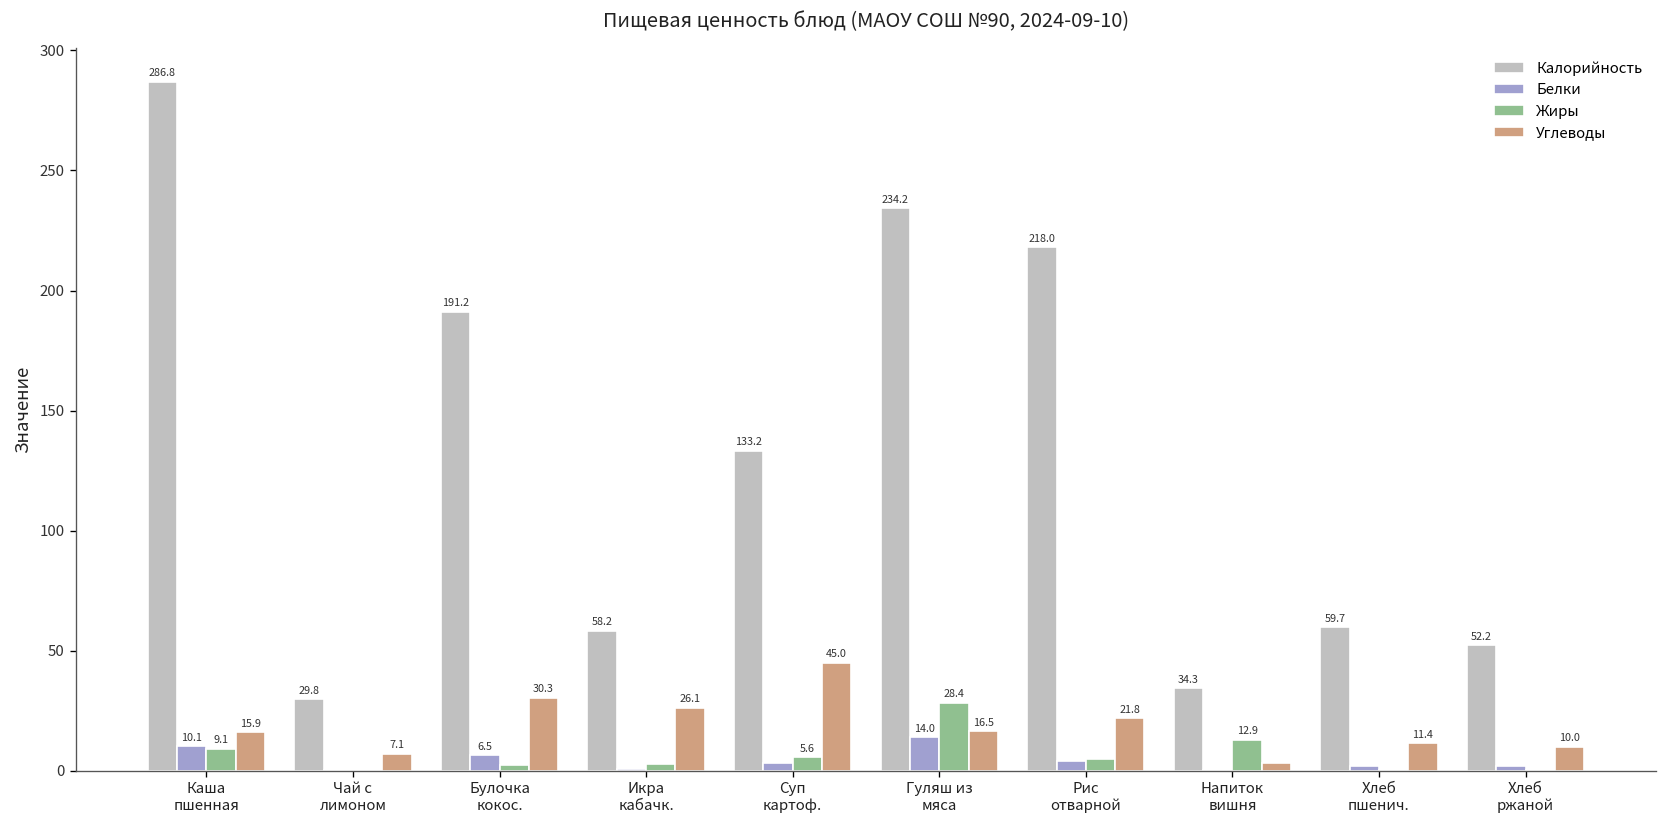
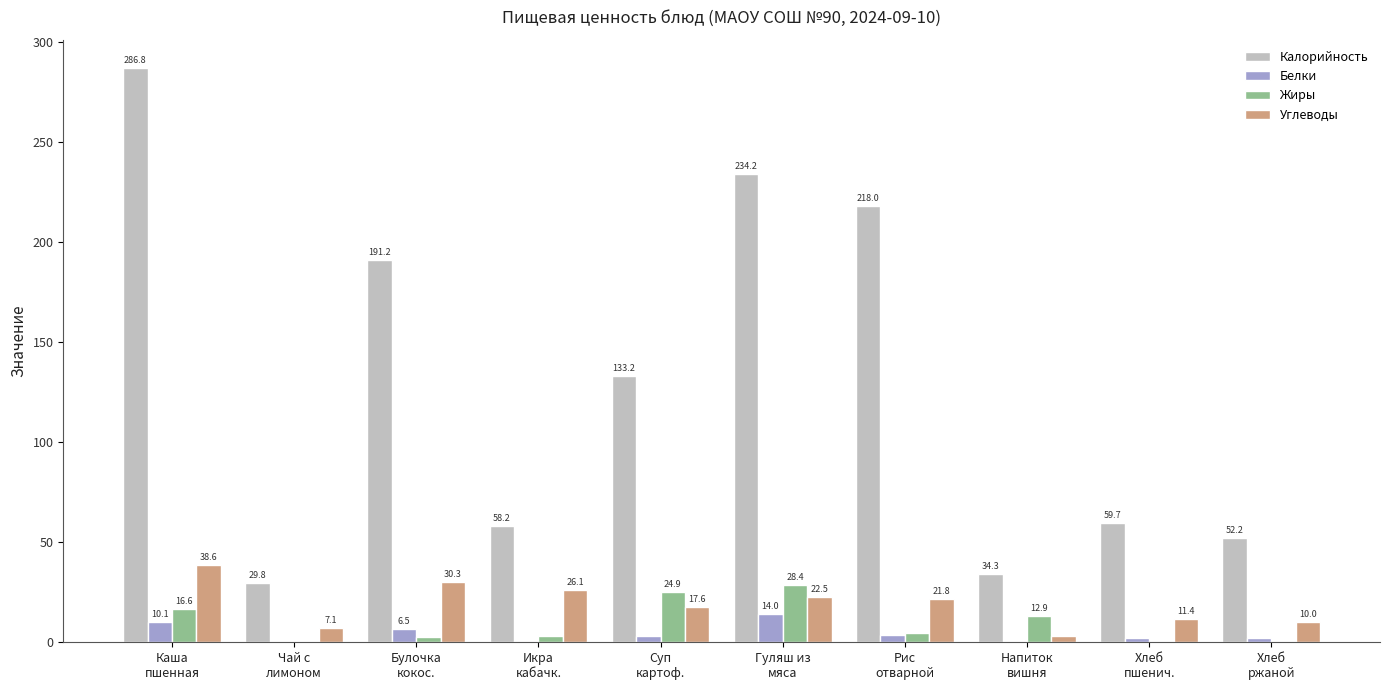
  {
    "Жиры": {
-     "Каша пшенная": 9.1,
-     "Суп картоф.": 5.6,
+     "Каша пшенная": 16.6,
+     "Суп картоф.": 24.9,
      "Гуляш из мяса": 28.4,
      "Напиток вишня": 12.9
    },
    "Углеводы": {
-     "Каша пшенная": 15.9,
+     "Каша пшенная": 38.6,
      "Чай с лимоном": 7.1,
      "Булочка кокос.": 30.3,
      "Икра кабачк.": 26.1,
-     "Суп картоф.": 45.0,
-     "Гуляш из мяса": 16.5,
+     "Суп картоф.": 17.6,
+     "Гуляш из мяса": 22.5,
      "Рис отварной": 21.8,
      "Хлеб пшенич.": 11.4,
      "Хлеб ржаной": 10.0
    }
  }
